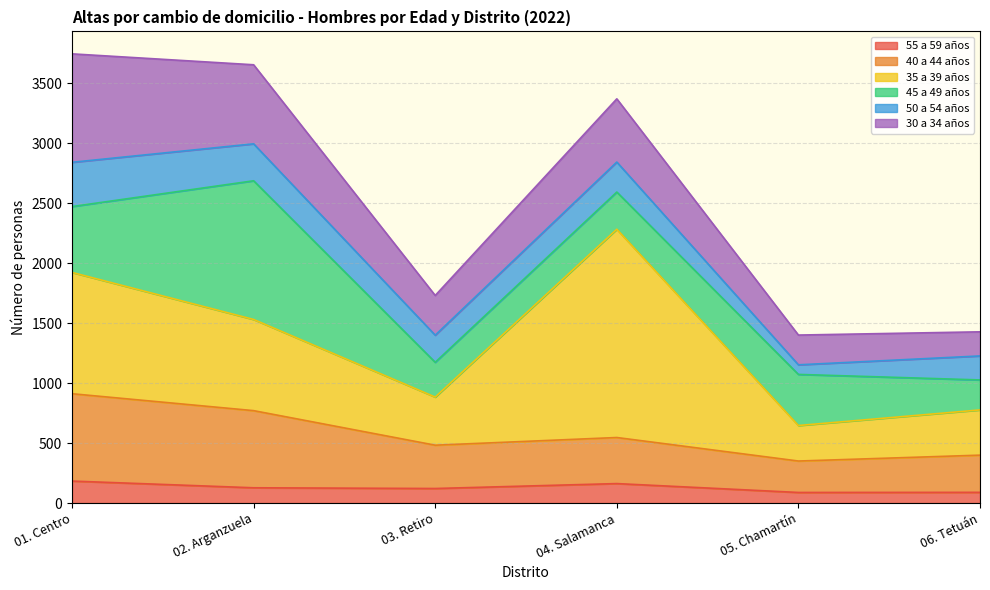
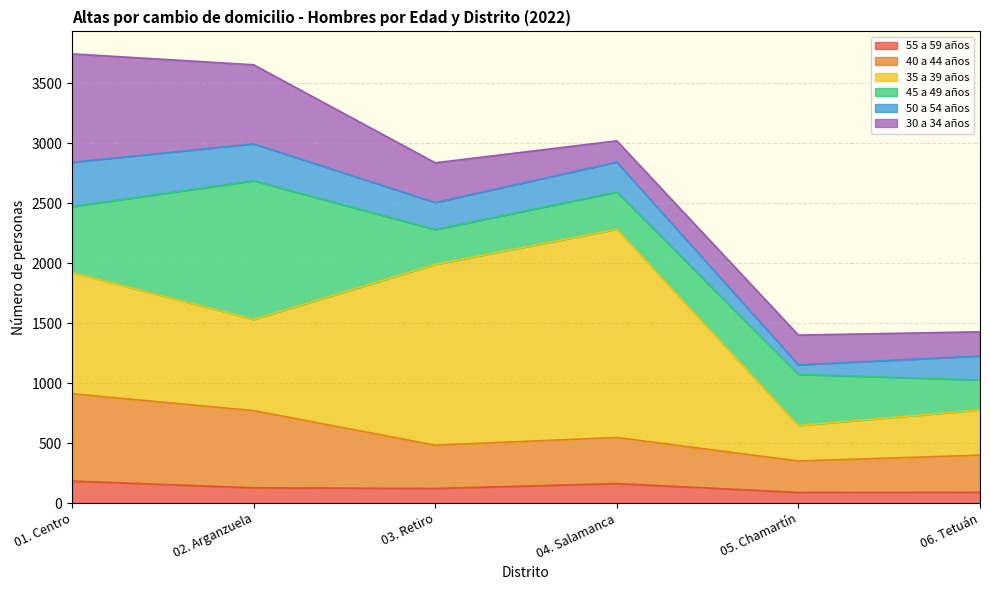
  {
    "35 a 39 años": {
      "01. Centro": 1010,
      "02. Arganzuela": 760,
-     "03. Retiro": 400,
+     "03. Retiro": 1510,
      "04. Salamanca": 1740,
      "05. Chamartín": 300,
      "06. Tetuán": 380
    },
    "45 a 49 años": {
      "01. Centro": 550,
      "02. Arganzuela": 1160,
      "03. Retiro": 290,
      "04. Salamanca": 310,
      "05. Chamartín": 430,
      "06. Tetuán": 250
    },
    "50 a 54 años": {
      "01. Centro": 370,
      "02. Arganzuela": 310,
      "03. Retiro": 230,
      "04. Salamanca": 250,
      "05. Chamartín": 80,
      "06. Tetuán": 200
    },
    "30 a 34 años": {
      "01. Centro": 900,
      "02. Arganzuela": 660,
      "03. Retiro": 330,
-     "04. Salamanca": 530,
+     "04. Salamanca": 180,
      "05. Chamartín": 250,
      "06. Tetuán": 200
    }
  }
